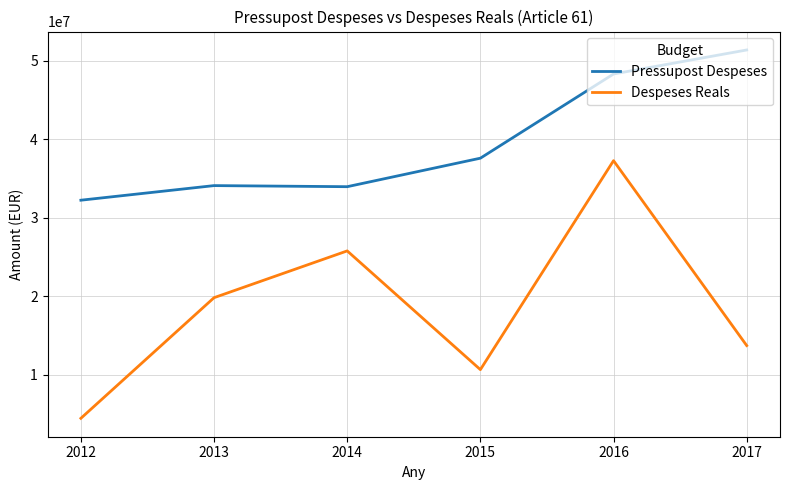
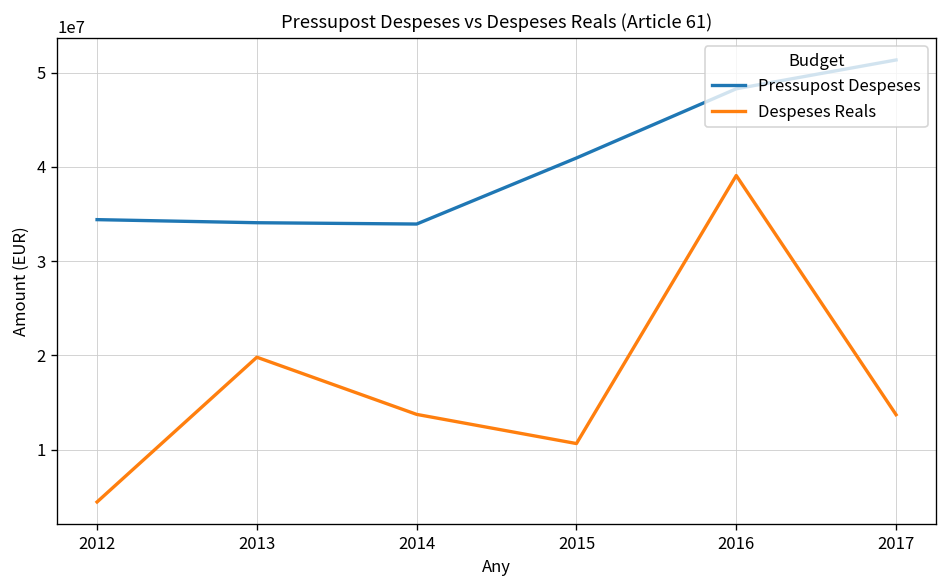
  {
    "Pressupost Despeses": {
-     "2012": 32000000,
+     "2012": 34000000,
      "2013": 34000000,
      "2014": 34000000,
-     "2015": 38000000
+     "2015": 41000000
    },
    "Despeses Reals": {
      "2012": 4000000,
      "2013": 20000000,
-     "2014": 26000000,
+     "2014": 14000000,
      "2015": 11000000,
-     "2016": 37000000,
+     "2016": 39000000,
      "2017": 14000000
    }
  }
